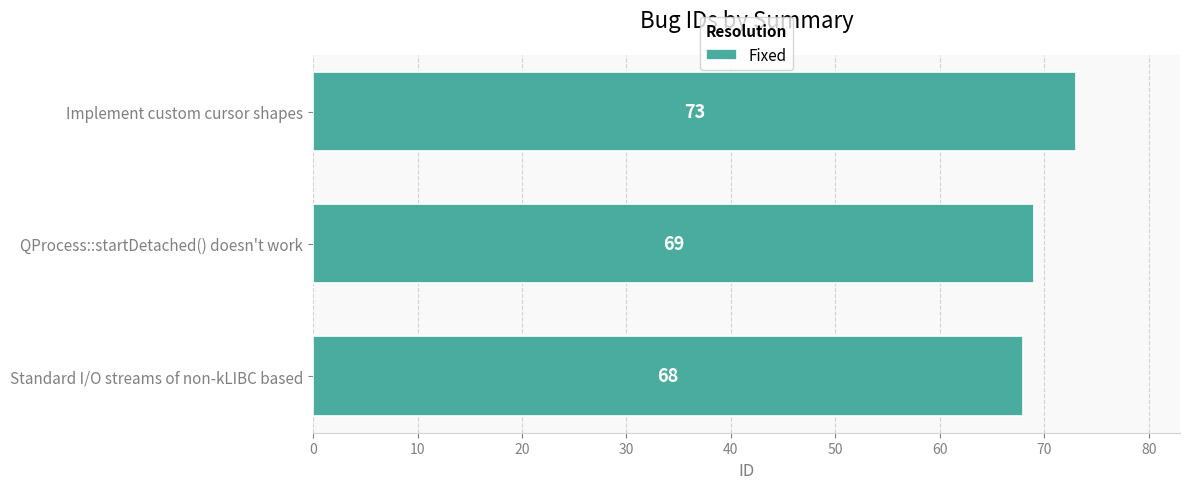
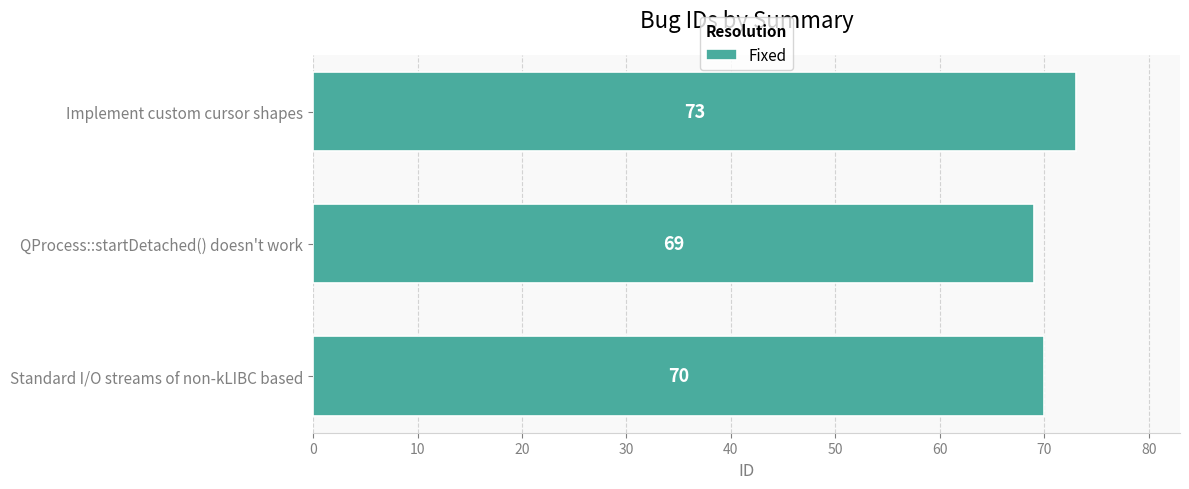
  {
    "Implement custom cursor shapes": 73,
    "QProcess::startDetached() doesn't work": 69,
-   "Standard I/O streams of non-kLIBC based": 68
+   "Standard I/O streams of non-kLIBC based": 70
  }
